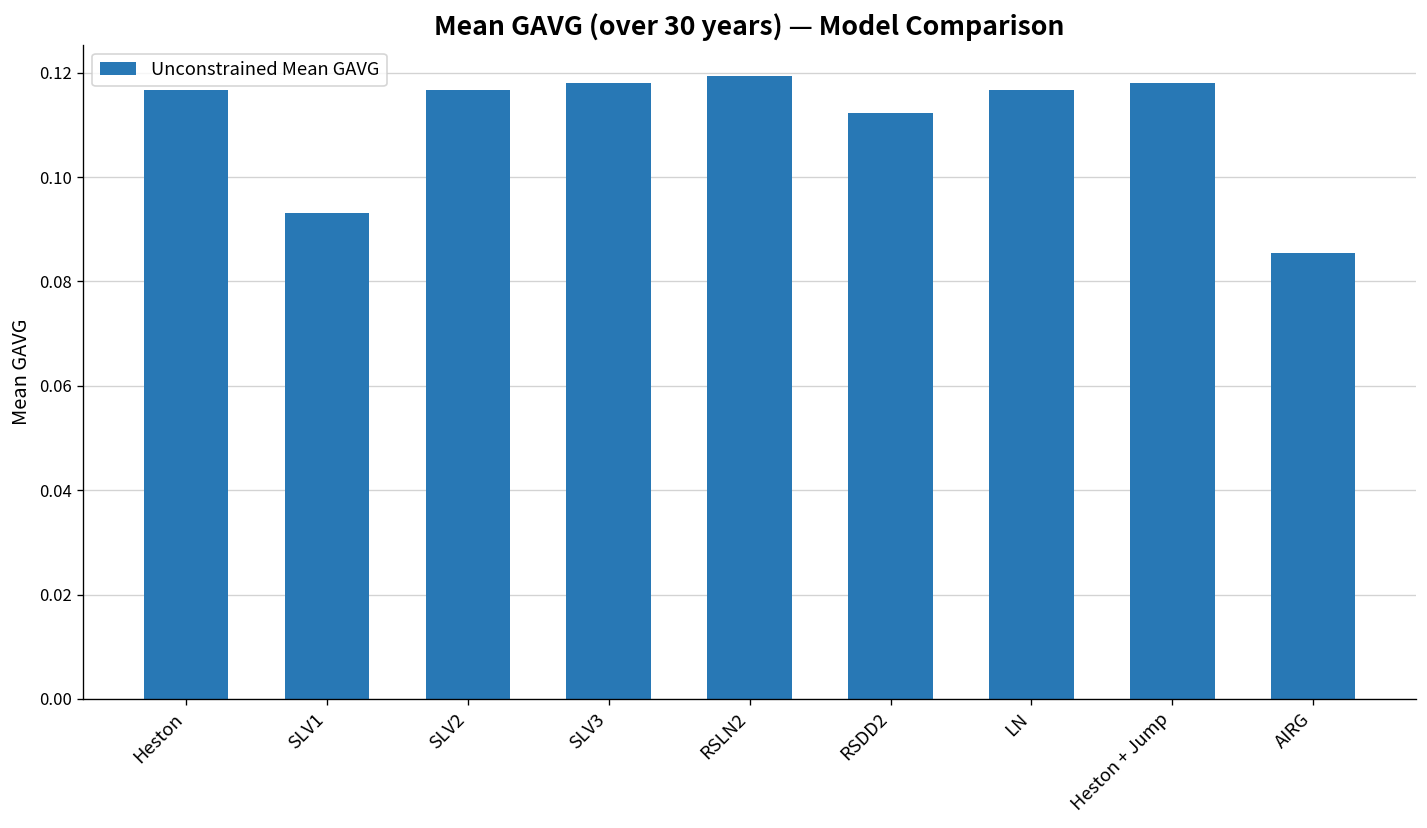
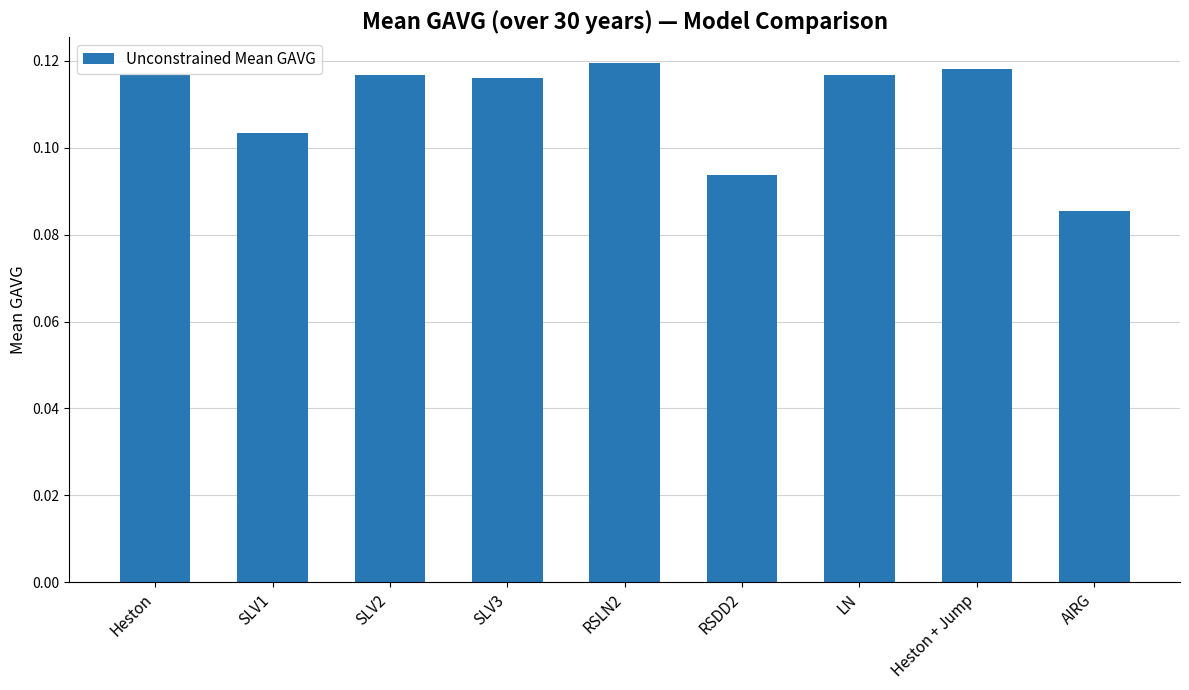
  {
    "Heston": 0.117,
-   "SLV1": 0.093,
+   "SLV1": 0.103,
    "SLV2": 0.117,
-   "SLV3": 0.118,
+   "SLV3": 0.116,
    "RSLN2": 0.119,
-   "RSDD2": 0.112,
+   "RSDD2": 0.094,
    "LN": 0.117,
    "Heston + Jump": 0.118,
    "AIRG": 0.085
  }
